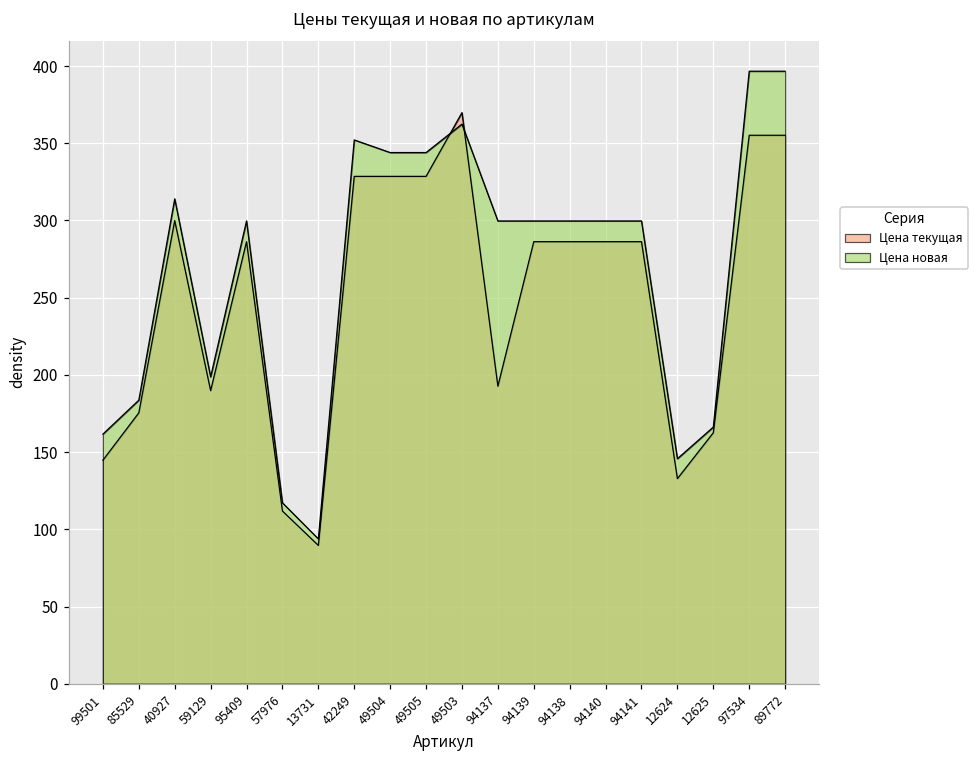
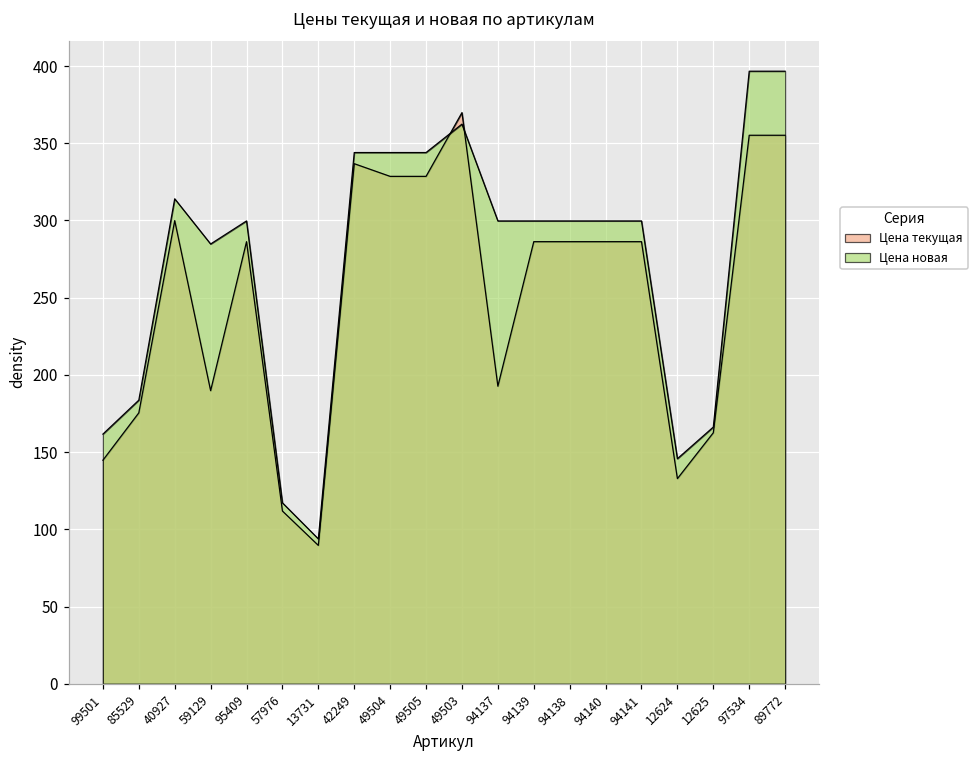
  {
    "Цена текущая": {
      "99501": 145,
      "85529": 175,
      "40927": 300,
      "59129": 190,
      "95409": 286,
      "57976": 112,
      "13731": 90,
-     "42249": 329,
+     "42249": 337,
      "49504": 329,
      "49505": 329,
      "49503": 370,
      "94137": 193,
      "94139": 286,
      "94138": 286,
      "94140": 286,
      "94141": 286,
      "12624": 133,
      "12625": 163,
      "97534": 355,
      "89772": 355
    },
    "Цена новая": {
      "99501": 162,
      "85529": 184,
      "40927": 314,
-     "59129": 199,
+     "59129": 285,
      "95409": 300,
      "57976": 117,
      "13731": 94,
-     "42249": 352,
+     "42249": 344,
      "49504": 344,
      "49505": 344,
      "49503": 362,
      "94137": 300,
      "94139": 300,
      "94138": 300,
      "94140": 300,
      "94141": 300,
      "12624": 146,
      "12625": 166,
      "97534": 397,
      "89772": 397
    }
  }
